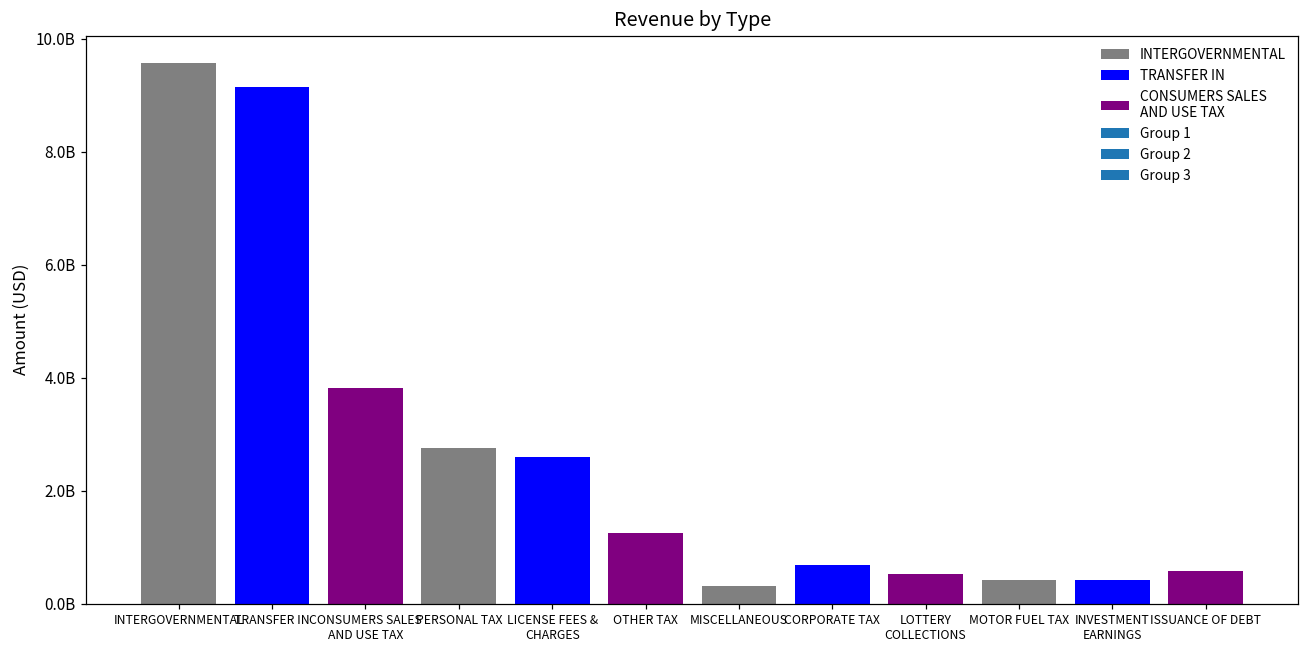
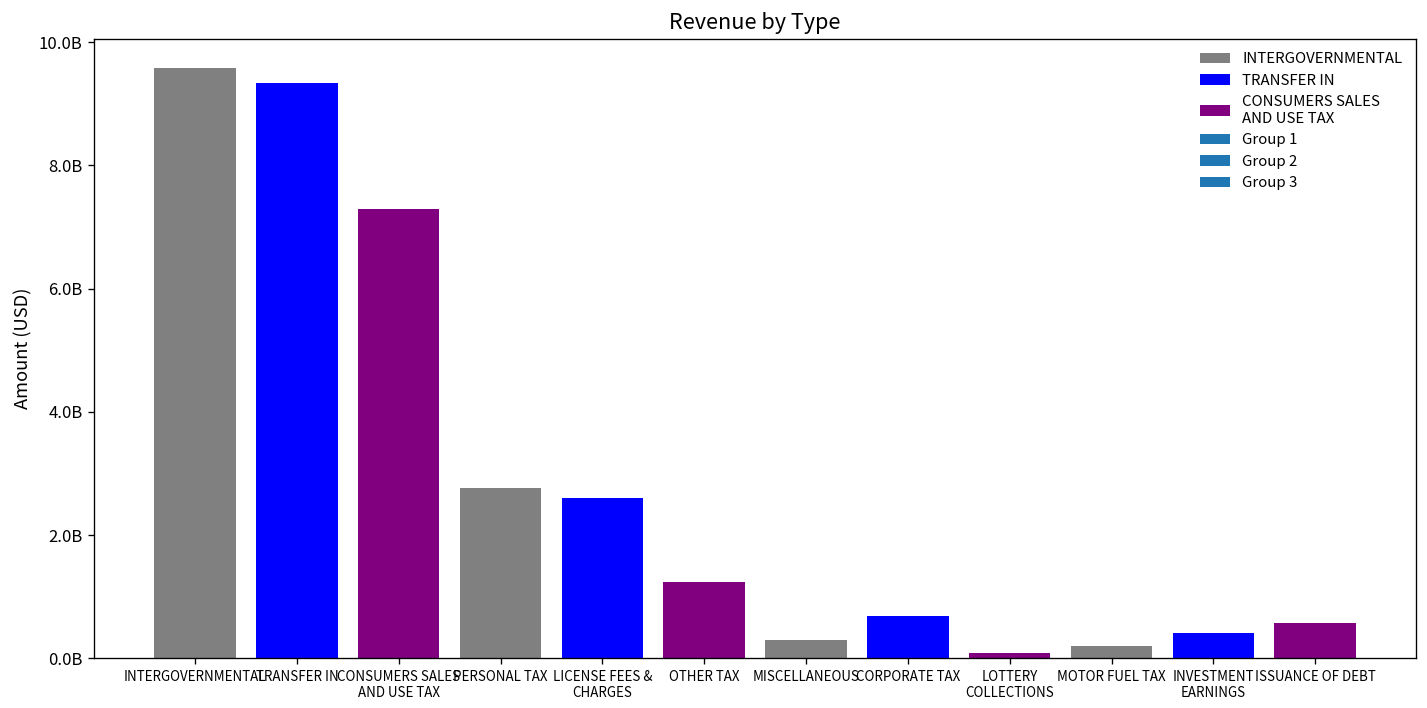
  {
    "INTERGOVERNMENTAL": 9600000000,
-   "TRANSFER IN": 9100000000,
-   "CONSUMERS SALES AND USE TAX": 3800000000,
+   "TRANSFER IN": 9300000000,
+   "CONSUMERS SALES AND USE TAX": 7300000000,
    "PERSONAL TAX": 2800000000,
    "LICENSE FEES & CHARGES": 2600000000,
    "OTHER TAX": 1200000000,
    "MISCELLANEOUS": 300000000,
    "CORPORATE TAX": 700000000,
-   "LOTTERY COLLECTIONS": 500000000,
-   "MOTOR FUEL TAX": 400000000,
+   "LOTTERY COLLECTIONS": 100000000,
+   "MOTOR FUEL TAX": 200000000,
    "INVESTMENT EARNINGS": 400000000,
    "ISSUANCE OF DEBT": 600000000
  }
